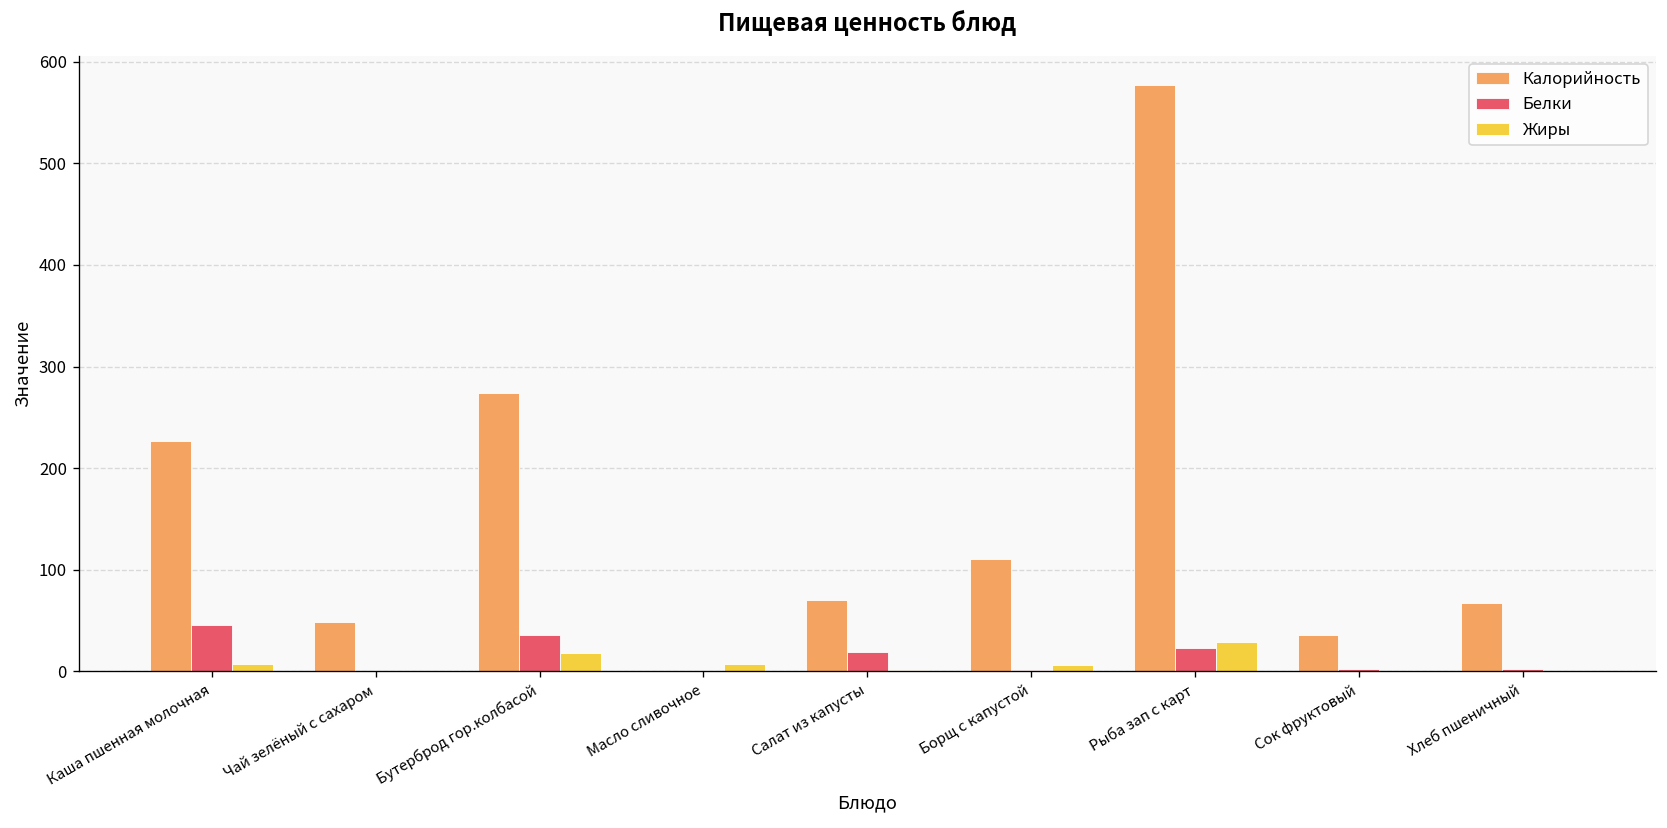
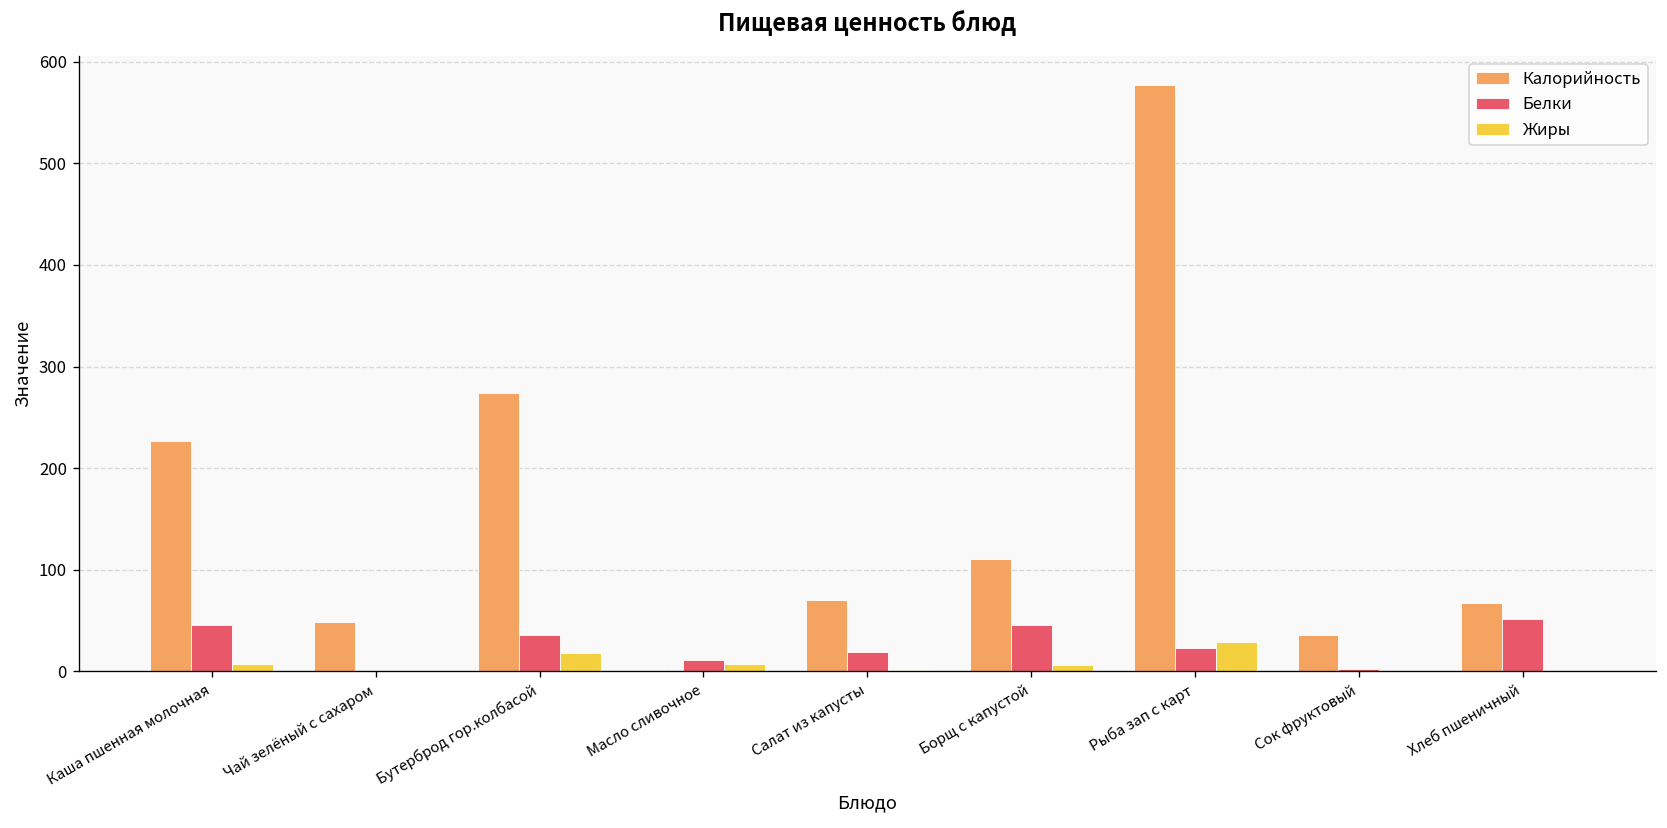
  {
    "Белки": {
      "Каша пшенная молочная": 50,
      "Бутерброд гор.колбасой": 40,
-     "Масло сливочное": 0,
+     "Масло сливочное": 10,
      "Салат из капусты": 20,
-     "Борщ с капустой": 0,
+     "Борщ с капустой": 50,
      "Рыба зап с карт": 20,
-     "Хлеб пшеничный": 0
+     "Хлеб пшеничный": 50
    }
  }
